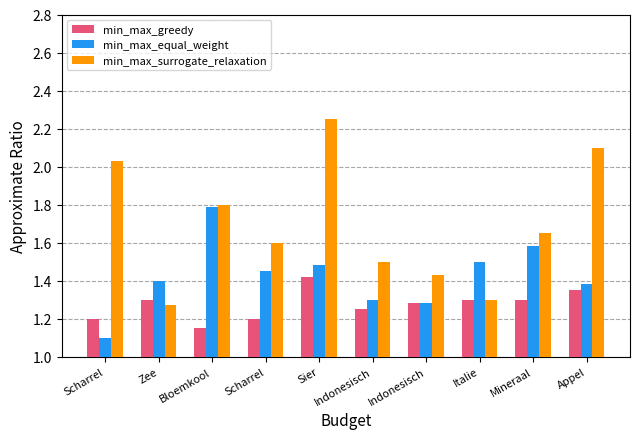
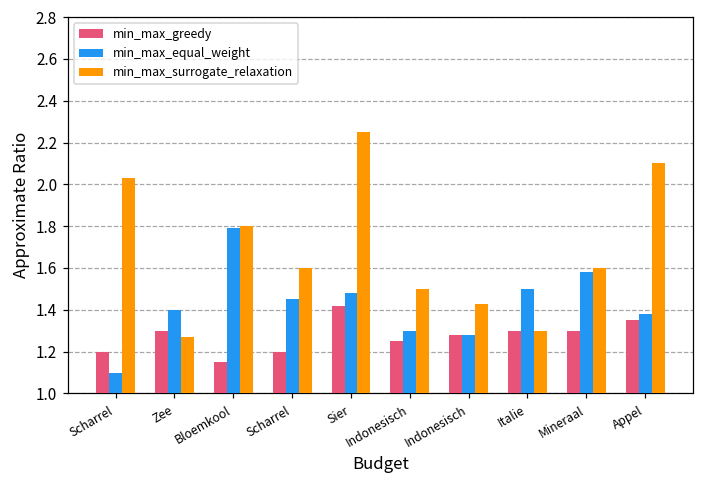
  {
    "min_max_greedy": {
      "Zee": 1.30,
      "Bloemkool": 1.15,
      "Sier": 1.42,
      "Italie": 1.30,
      "Mineraal": 1.30,
      "Appel": 1.35
    },
    "min_max_equal_weight": {
      "Zee": 1.40,
      "Bloemkool": 1.79,
      "Sier": 1.48,
      "Italie": 1.50,
      "Mineraal": 1.58,
      "Appel": 1.38
    },
    "min_max_surrogate_relaxation": {
      "Zee": 1.27,
      "Bloemkool": 1.80,
      "Sier": 2.25,
      "Italie": 1.30,
-     "Mineraal": 1.65,
+     "Mineraal": 1.60,
      "Appel": 2.10
    }
  }
